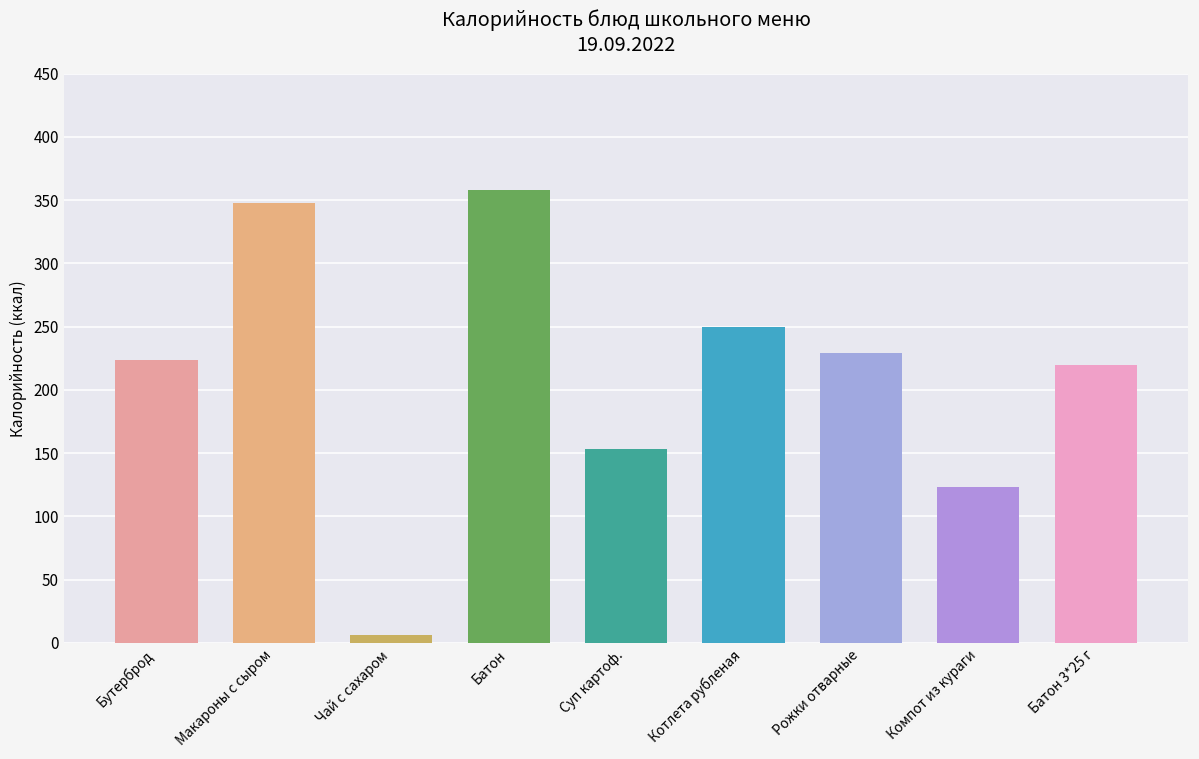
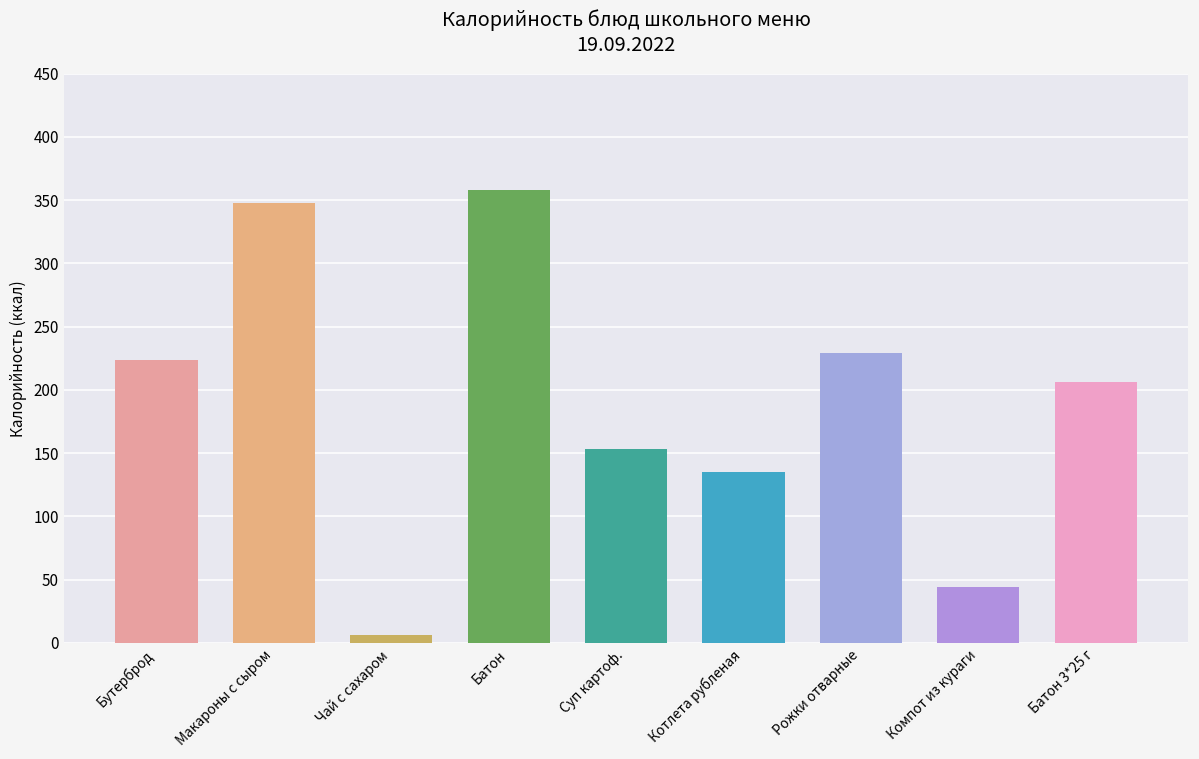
  {
    "Бутерброд": 224,
    "Макароны с сыром": 348,
    "Чай с сахаром": 6,
    "Батон": 358,
    "Суп картоф.": 153,
-   "Котлета рубленая": 250,
+   "Котлета рубленая": 135,
    "Рожки отварные": 229,
-   "Компот из кураги": 123,
-   "Батон 3*25 г": 220
+   "Компот из кураги": 44,
+   "Батон 3*25 г": 206
  }
